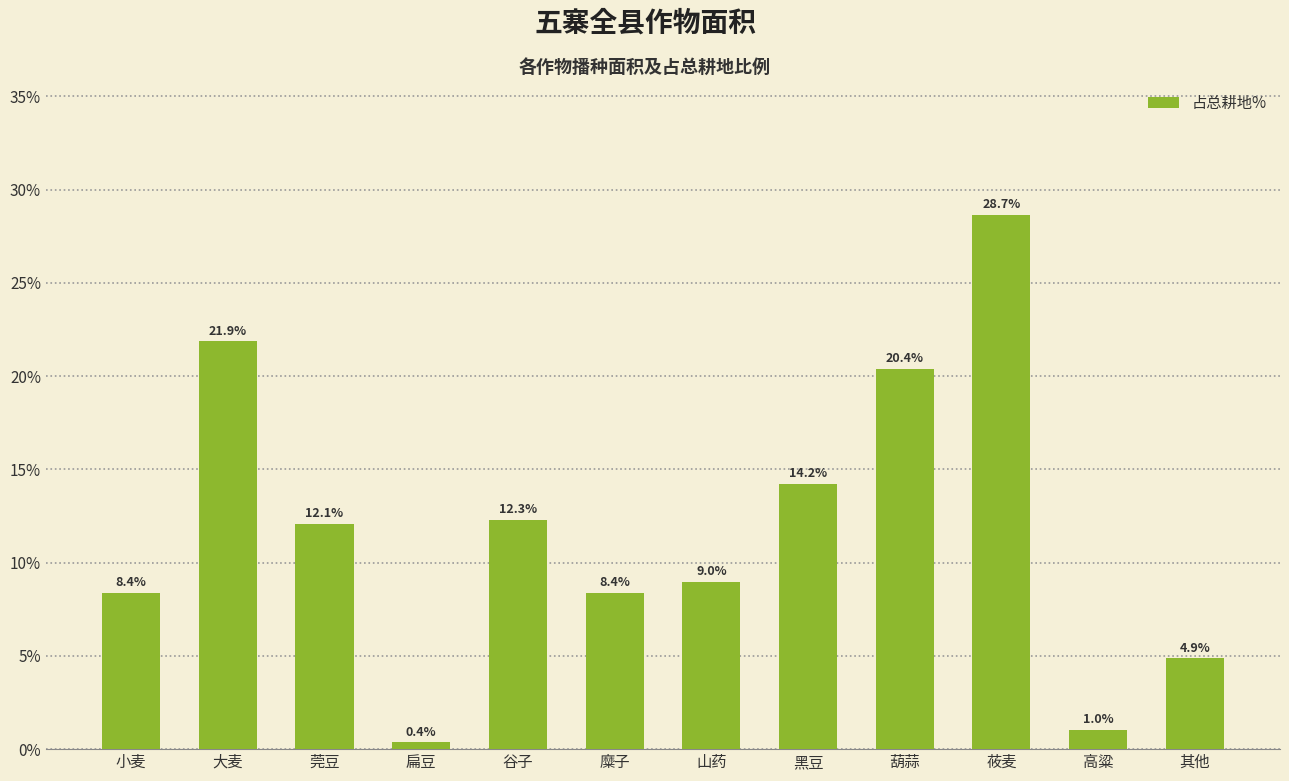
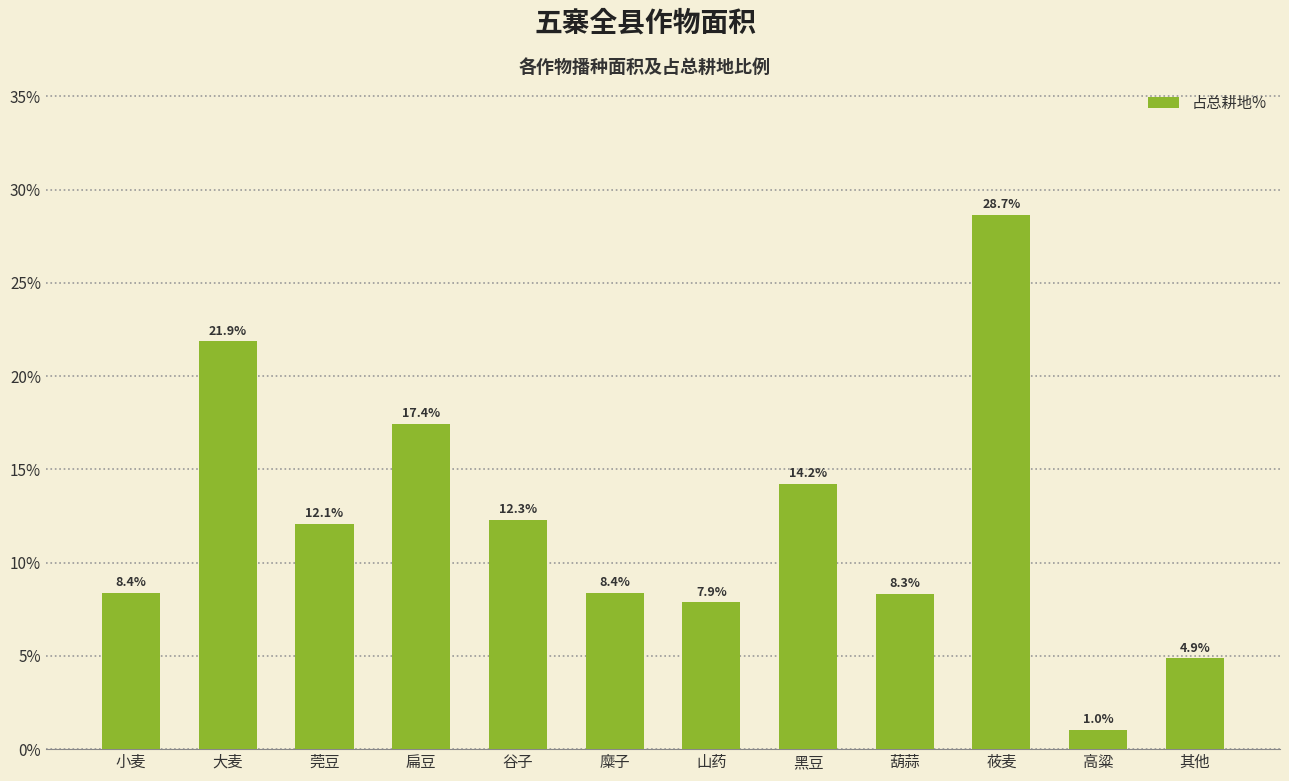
  {
    "小麦": "8.4%",
    "大麦": "21.9%",
    "莞豆": "12.1%",
-   "扁豆": "0.4%",
+   "扁豆": "17.4%",
    "谷子": "12.3%",
    "糜子": "8.4%",
-   "山药": "9.0%",
+   "山药": "7.9%",
    "黑豆": "14.2%",
-   "葫蒜": "20.4%",
+   "葫蒜": "8.3%",
    "莜麦": "28.7%",
    "高粱": "1.0%",
    "其他": "4.9%"
  }
